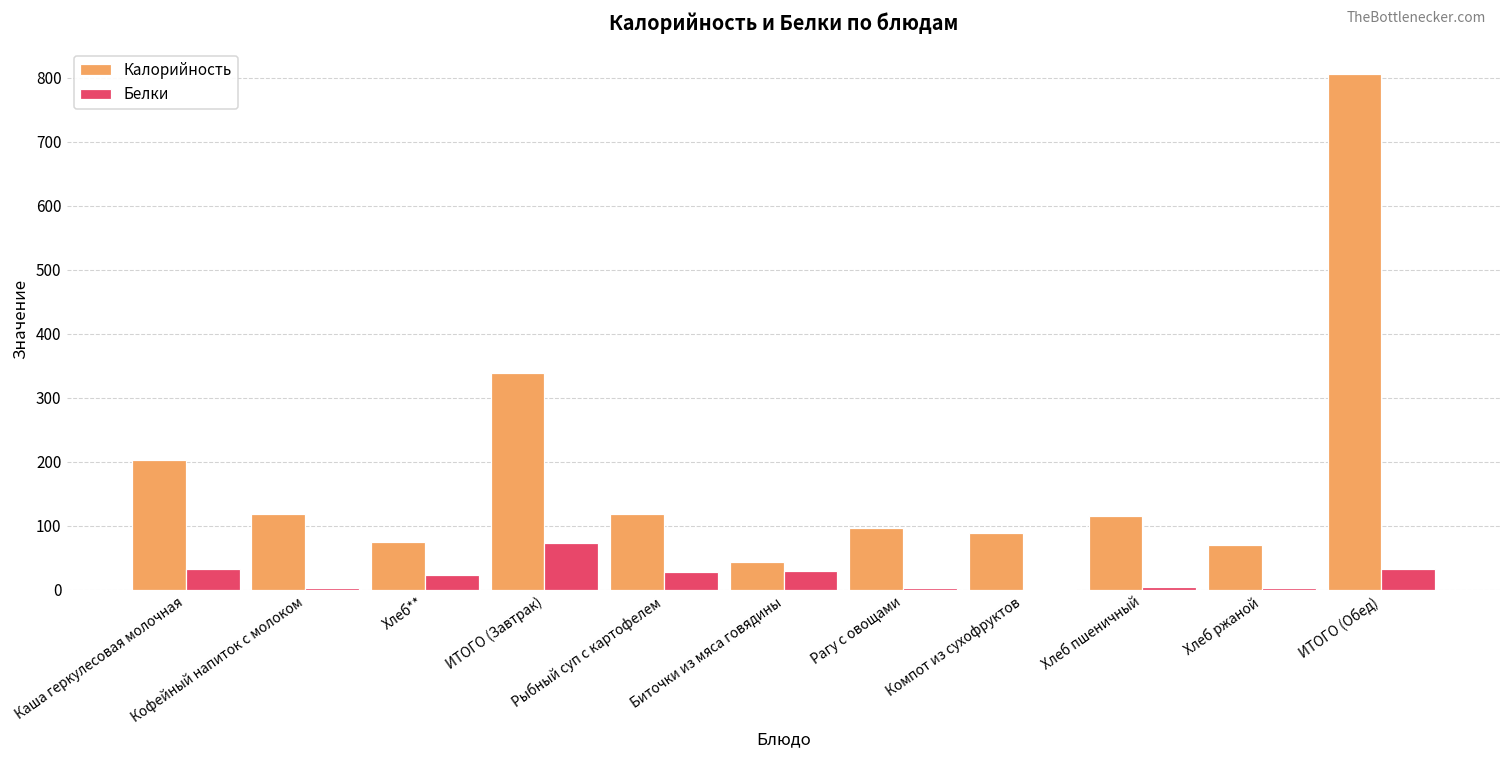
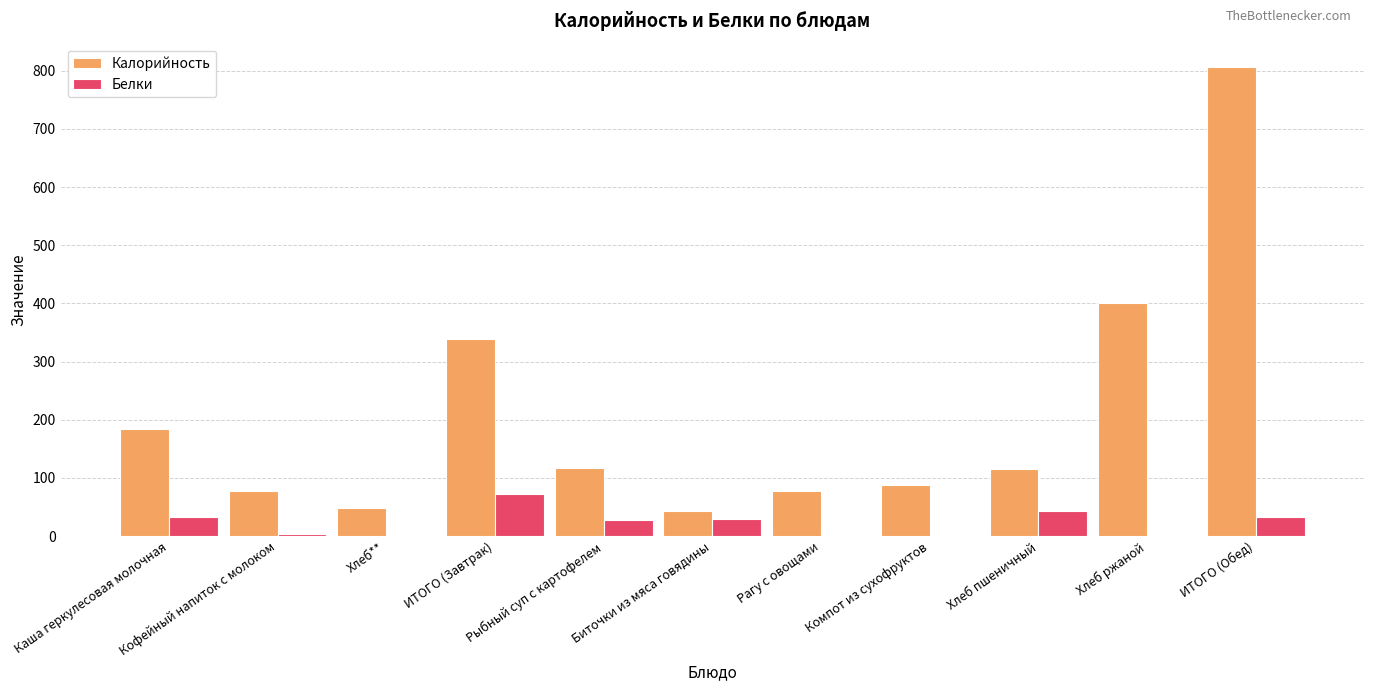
  {
    "Калорийность": {
-     "Каша геркулесовая молочная": 200,
-     "Кофейный напиток с молоком": 120,
-     "Хлеб**": 70,
+     "Каша геркулесовая молочная": 180,
+     "Кофейный напиток с молоком": 80,
+     "Хлеб**": 50,
      "ИТОГО (Завтрак)": 340,
      "Рыбный суп с картофелем": 120,
      "Биточки из мяса говядины": 40,
-     "Рагу с овощами": 100,
+     "Рагу с овощами": 80,
      "Компот из сухофруктов": 90,
      "Хлеб пшеничный": 110,
-     "Хлеб ржаной": 70,
+     "Хлеб ржаной": 400,
      "ИТОГО (Обед)": 810
    },
    "Белки": {
      "Каша геркулесовая молочная": 30,
-     "Хлеб**": 20,
+     "Хлеб**": 0,
      "ИТОГО (Завтрак)": 70,
      "Рыбный суп с картофелем": 30,
      "Биточки из мяса говядины": 30,
-     "Хлеб пшеничный": 0,
+     "Хлеб пшеничный": 40,
      "ИТОГО (Обед)": 30
    }
  }
